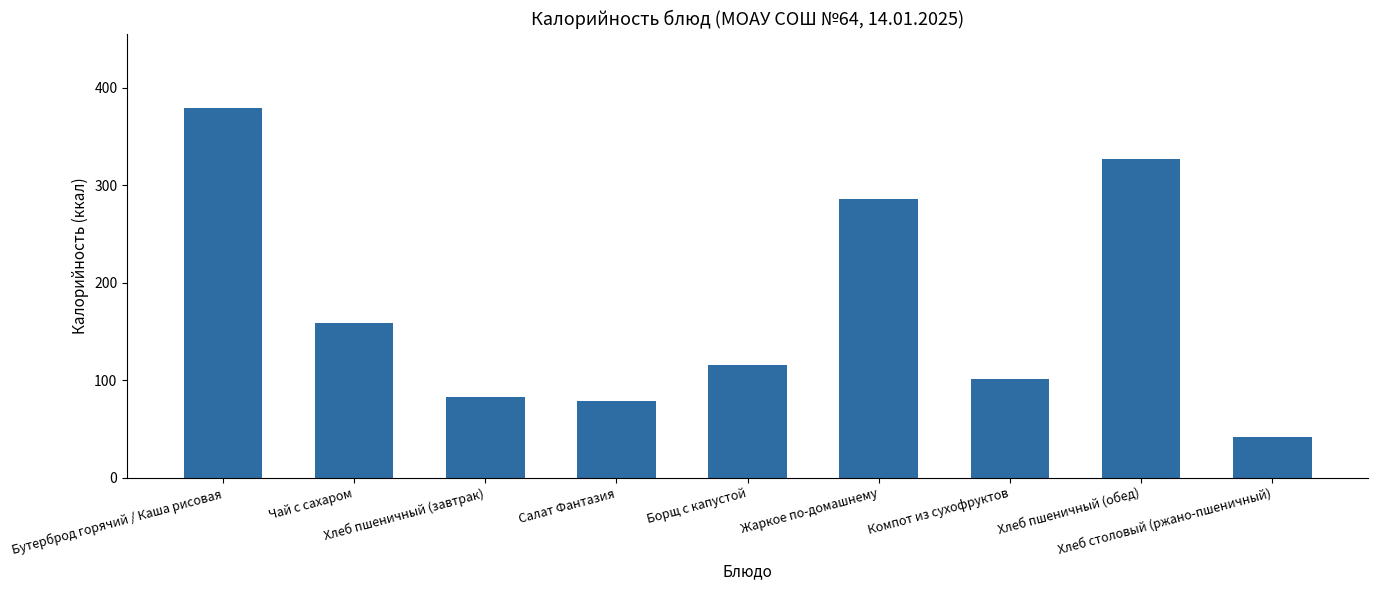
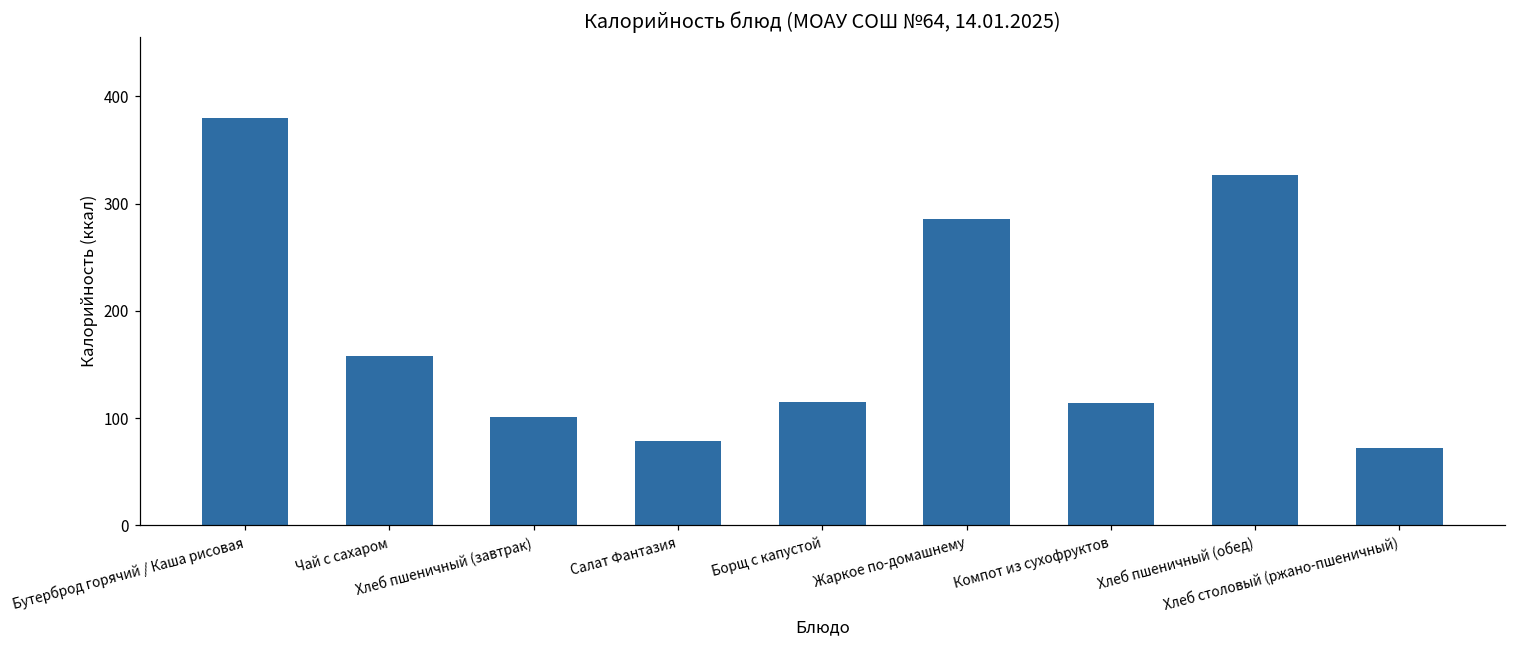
  {
    "Бутерброд горячий / Каша рисовая": 380,
    "Чай с сахаром": 160,
-   "Хлеб пшеничный (завтрак)": 80,
+   "Хлеб пшеничный (завтрак)": 100,
    "Салат Фантазия": 80,
    "Борщ с капустой": 120,
    "Жаркое по-домашнему": 290,
-   "Компот из сухофруктов": 100,
+   "Компот из сухофруктов": 110,
    "Хлеб пшеничный (обед)": 330,
-   "Хлеб столовый (ржано-пшеничный)": 40
+   "Хлеб столовый (ржано-пшеничный)": 70
  }
